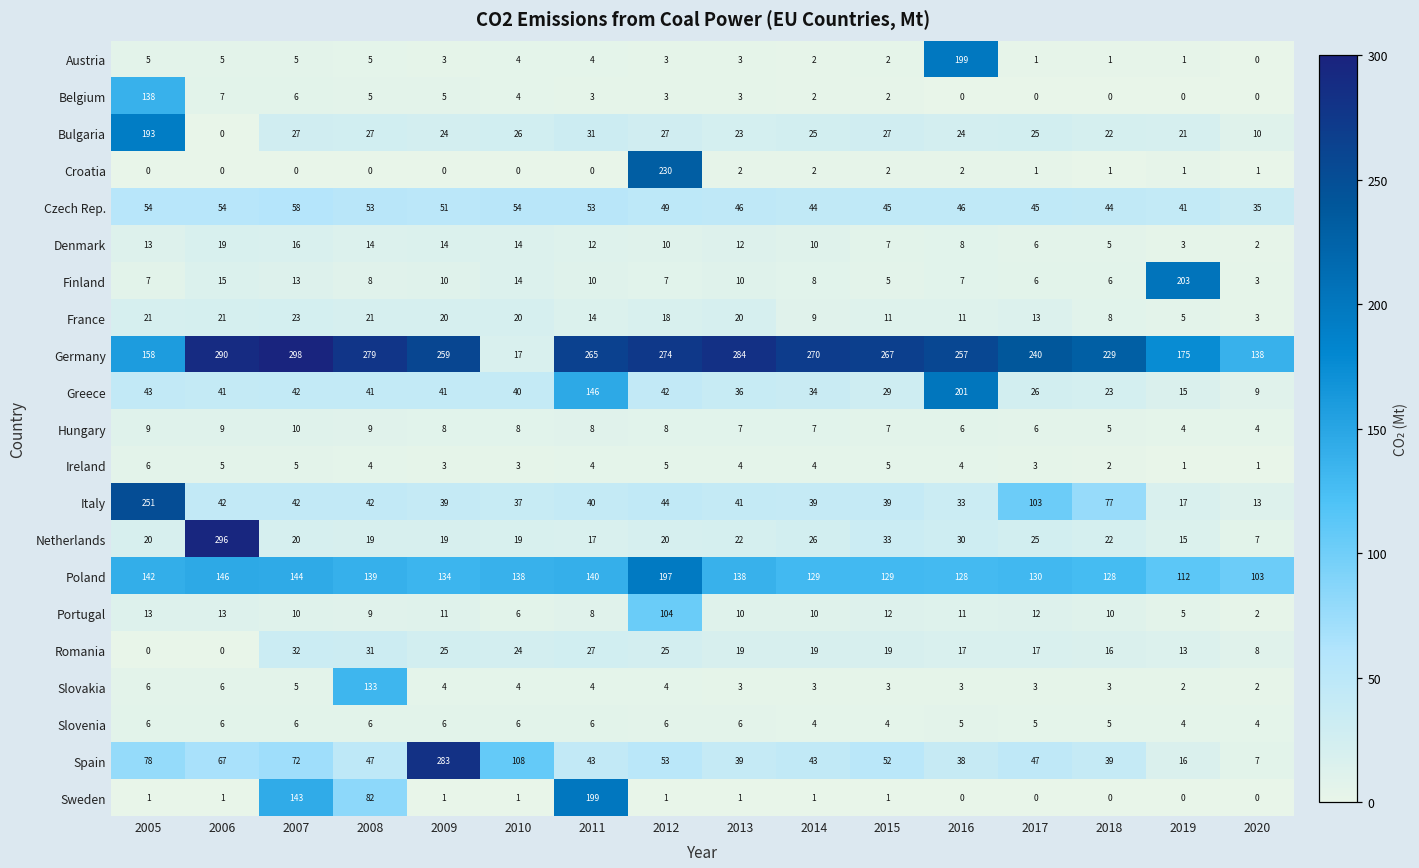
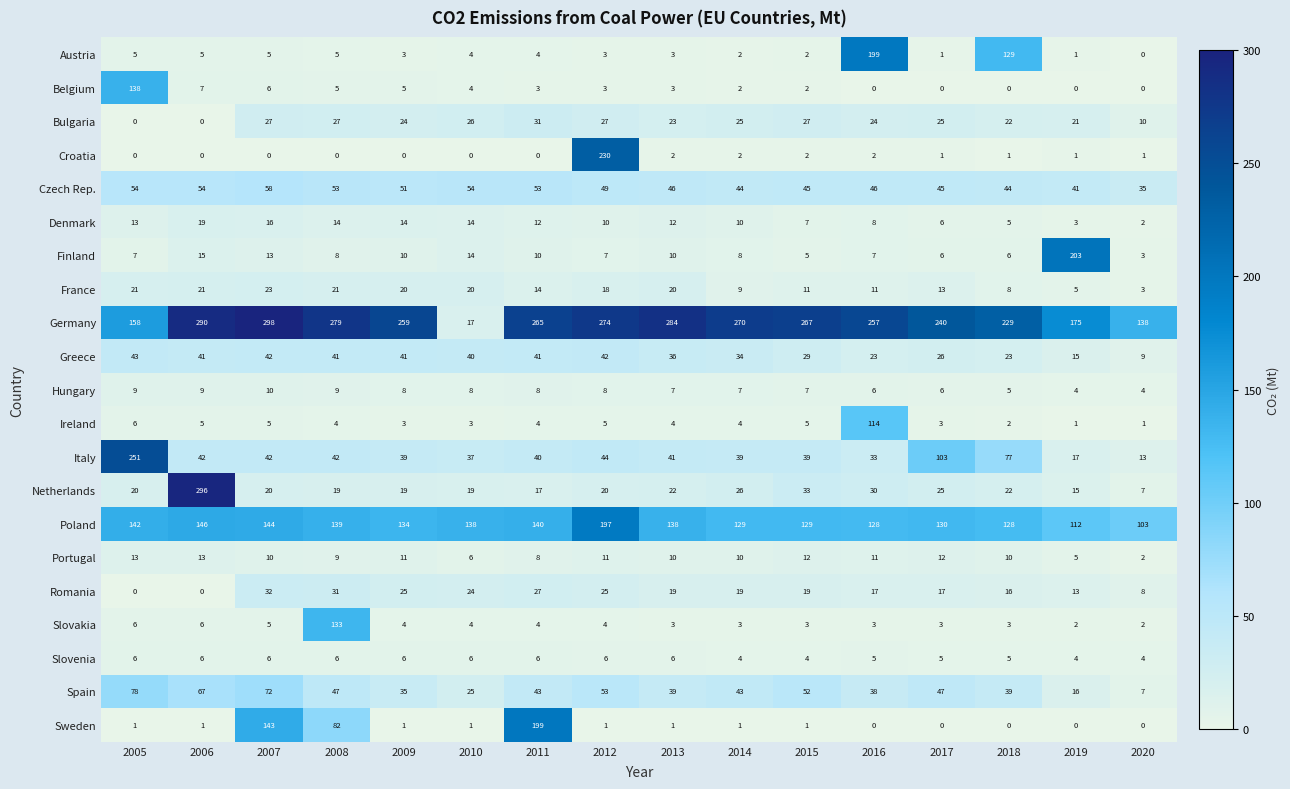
  {
    "Austria": {
      "2005": 5,
      "2006": 5,
      "2007": 5,
      "2008": 5,
      "2009": 3,
      "2010": 4,
      "2011": 4,
      "2012": 3,
      "2013": 3,
      "2014": 2,
      "2015": 2,
      "2016": 199,
      "2017": 1,
-     "2018": 1,
+     "2018": 129,
      "2019": 1,
      "2020": 0
    },
    "Bulgaria": {
-     "2005": 193,
+     "2005": 0,
      "2006": 0,
      "2007": 27,
      "2008": 27,
      "2009": 24,
      "2010": 26,
      "2011": 31,
      "2012": 27,
      "2013": 23,
      "2014": 25,
      "2015": 27,
      "2016": 24,
      "2017": 25,
      "2018": 22,
      "2019": 21,
      "2020": 10
    },
    "Greece": {
      "2005": 43,
      "2006": 41,
      "2007": 42,
      "2008": 41,
      "2009": 41,
      "2010": 40,
-     "2011": 146,
+     "2011": 41,
      "2012": 42,
      "2013": 36,
      "2014": 34,
      "2015": 29,
-     "2016": 201,
+     "2016": 23,
      "2017": 26,
      "2018": 23,
      "2019": 15,
      "2020": 9
    },
    "Ireland": {
      "2005": 6,
      "2006": 5,
      "2007": 5,
      "2008": 4,
      "2009": 3,
      "2010": 3,
      "2011": 4,
      "2012": 5,
      "2013": 4,
      "2014": 4,
      "2015": 5,
-     "2016": 4,
+     "2016": 114,
      "2017": 3,
      "2018": 2,
      "2019": 1,
      "2020": 1
    },
    "Portugal": {
      "2005": 13,
      "2006": 13,
      "2007": 10,
      "2008": 9,
      "2009": 11,
      "2010": 6,
      "2011": 8,
-     "2012": 104,
+     "2012": 11,
      "2013": 10,
      "2014": 10,
      "2015": 12,
      "2016": 11,
      "2017": 12,
      "2018": 10,
      "2019": 5,
      "2020": 2
    },
    "Spain": {
      "2005": 78,
      "2006": 67,
      "2007": 72,
      "2008": 47,
-     "2009": 283,
-     "2010": 108,
+     "2009": 35,
+     "2010": 25,
      "2011": 43,
      "2012": 53,
      "2013": 39,
      "2014": 43,
      "2015": 52,
      "2016": 38,
      "2017": 47,
      "2018": 39,
      "2019": 16,
      "2020": 7
    }
  }
